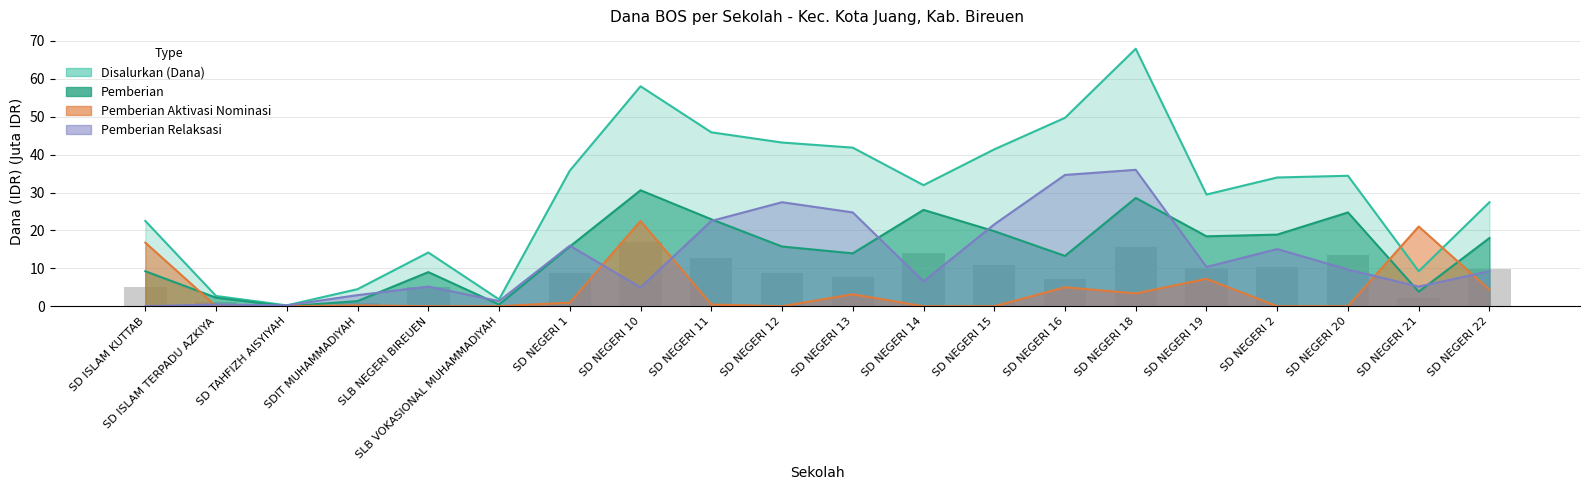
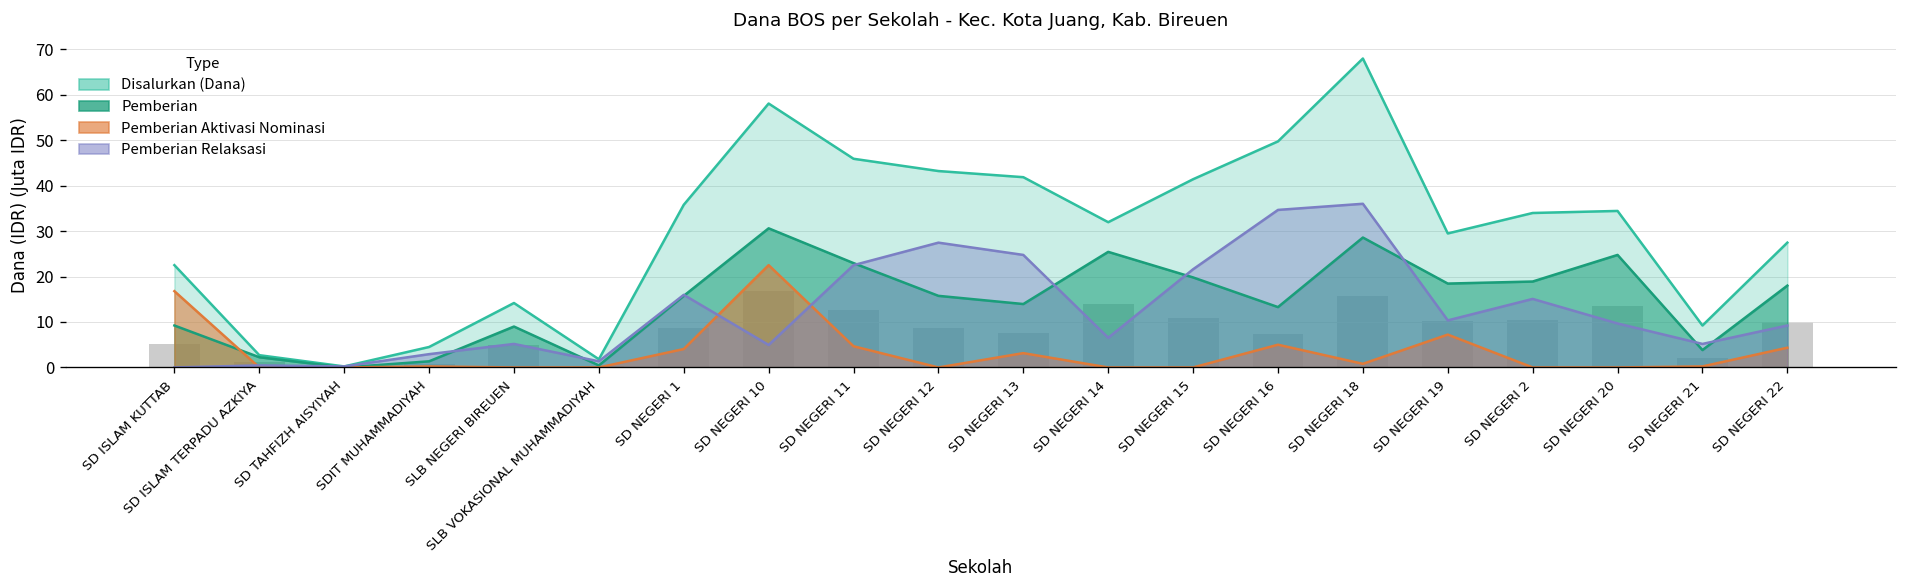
  {
    "Pemberian Aktivasi Nominasi": {
      "SD ISLAM KUTTAB": 17,
      "SDIT MUHAMMADIYAH": 0,
      "SLB NEGERI BIREUEN": 0,
-     "SD NEGERI 1": 1,
+     "SD NEGERI 1": 4,
      "SD NEGERI 10": 23,
-     "SD NEGERI 11": 0,
+     "SD NEGERI 11": 5,
      "SD NEGERI 12": 0,
      "SD NEGERI 13": 3,
      "SD NEGERI 14": 0,
      "SD NEGERI 15": 0,
      "SD NEGERI 16": 5,
-     "SD NEGERI 18": 3,
+     "SD NEGERI 18": 1,
      "SD NEGERI 19": 7,
      "SD NEGERI 2": 0,
      "SD NEGERI 20": 0,
-     "SD NEGERI 21": 21,
+     "SD NEGERI 21": 0,
      "SD NEGERI 22": 4
    }
  }
